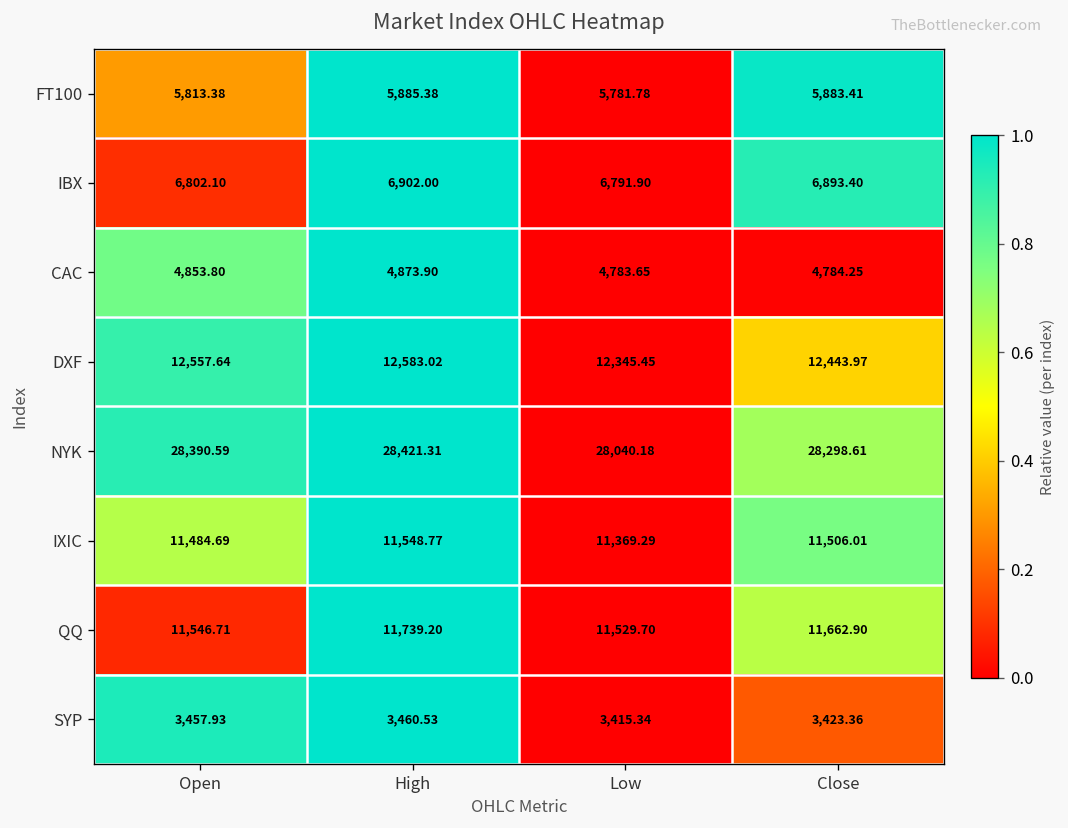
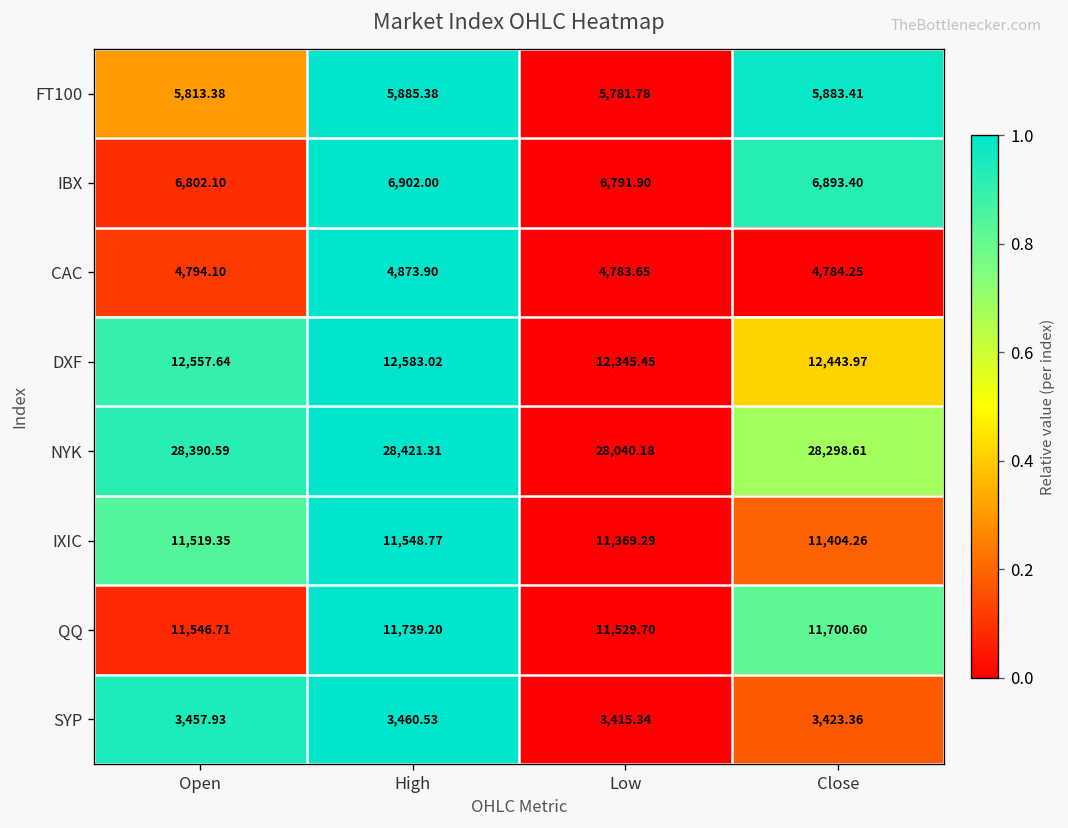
  {
    "FT100": {
      "Open": "5,813.38",
      "High": "5,885.38",
      "Low": "5,781.78",
      "Close": "5,883.41"
    },
    "IBX": {
      "Open": "6,802.10",
      "High": "6,902.00",
      "Low": "6,791.90",
      "Close": "6,893.40"
    },
    "CAC": {
-     "Open": "4,853.80",
+     "Open": "4,794.10",
      "High": "4,873.90",
      "Low": "4,783.65",
      "Close": "4,784.25"
    },
    "DXF": {
      "Open": "12,557.64",
      "High": "12,583.02",
      "Low": "12,345.45",
      "Close": "12,443.97"
    },
    "NYK": {
      "Open": "28,390.59",
      "High": "28,421.31",
      "Low": "28,040.18",
      "Close": "28,298.61"
    },
    "IXIC": {
-     "Open": "11,484.69",
+     "Open": "11,519.35",
      "High": "11,548.77",
      "Low": "11,369.29",
-     "Close": "11,506.01"
+     "Close": "11,404.26"
    },
    "QQ": {
      "Open": "11,546.71",
      "High": "11,739.20",
      "Low": "11,529.70",
-     "Close": "11,662.90"
+     "Close": "11,700.60"
    },
    "SYP": {
      "Open": "3,457.93",
      "High": "3,460.53",
      "Low": "3,415.34",
      "Close": "3,423.36"
    }
  }
